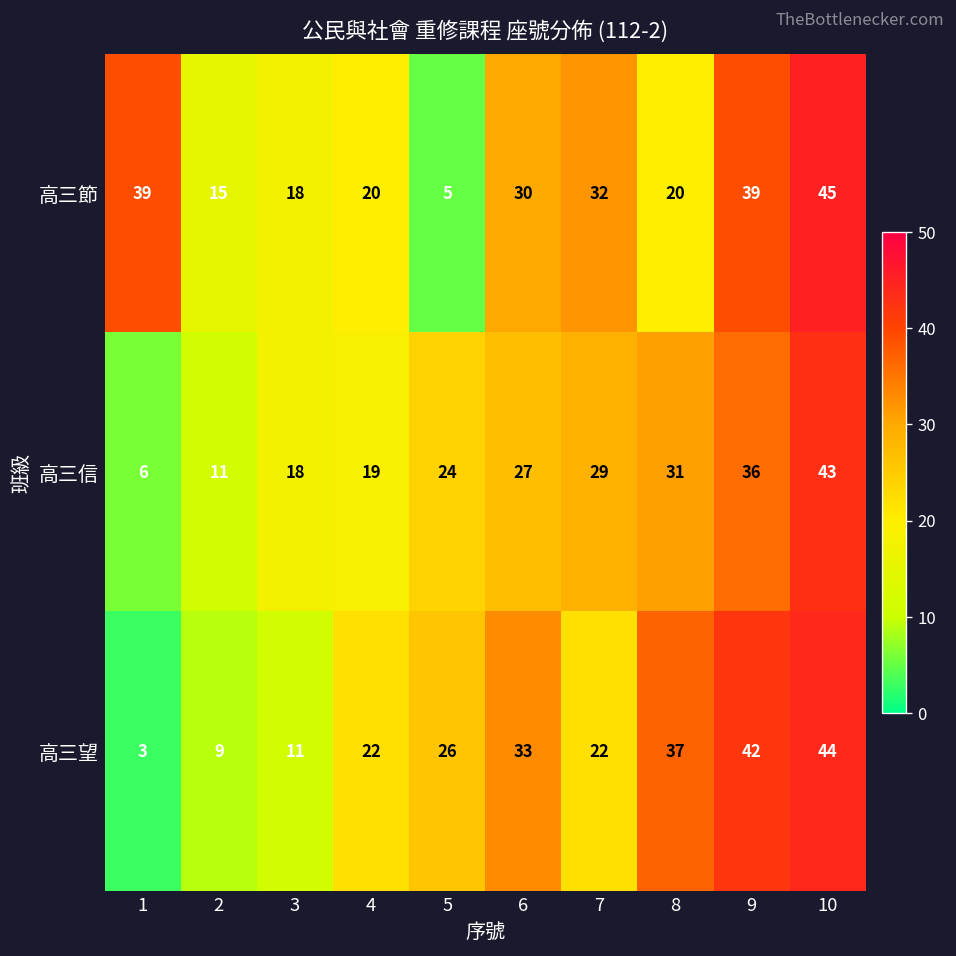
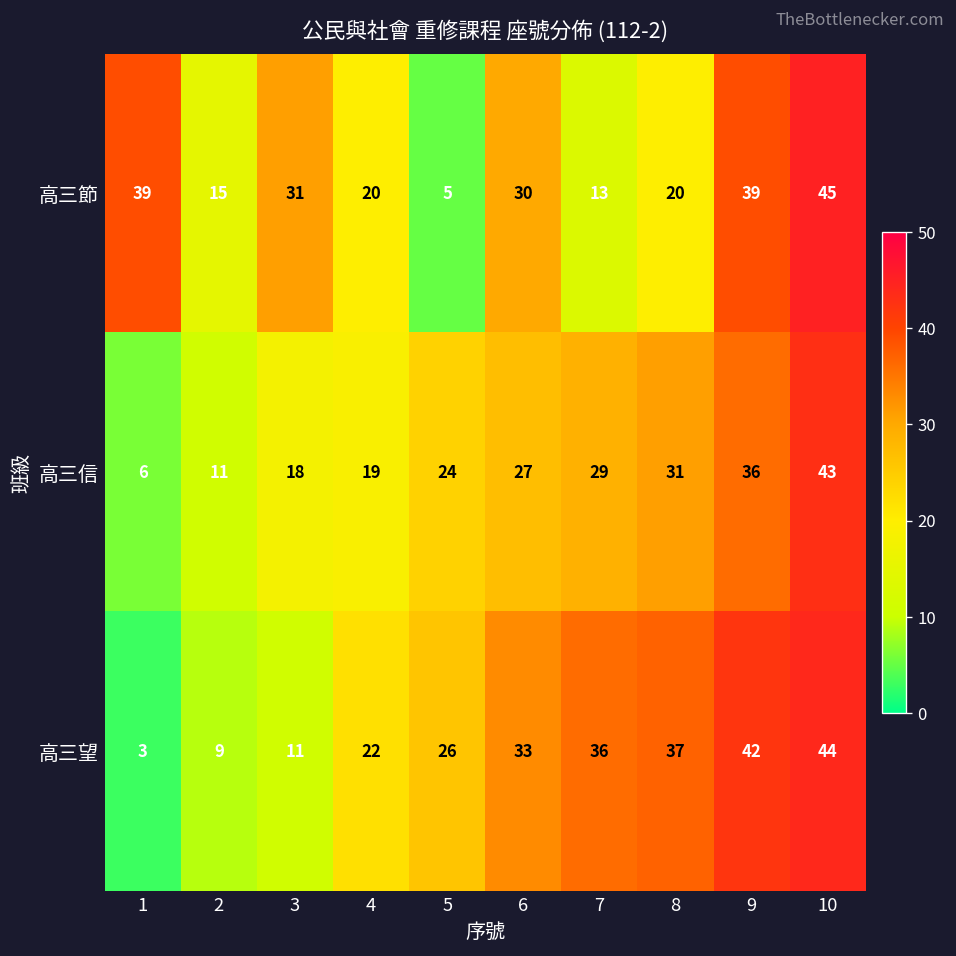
  {
    "高三節": {
      "1": 39,
      "2": 15,
-     "3": 18,
+     "3": 31,
      "4": 20,
      "5": 5,
      "6": 30,
-     "7": 32,
+     "7": 13,
      "8": 20,
      "9": 39,
      "10": 45
    },
    "高三信": {
      "1": 6,
      "2": 11,
      "3": 18,
      "4": 19,
      "5": 24,
      "6": 27,
      "7": 29,
      "8": 31,
      "9": 36,
      "10": 43
    },
    "高三望": {
      "1": 3,
      "2": 9,
      "3": 11,
      "4": 22,
      "5": 26,
      "6": 33,
-     "7": 22,
+     "7": 36,
      "8": 37,
      "9": 42,
      "10": 44
    }
  }
